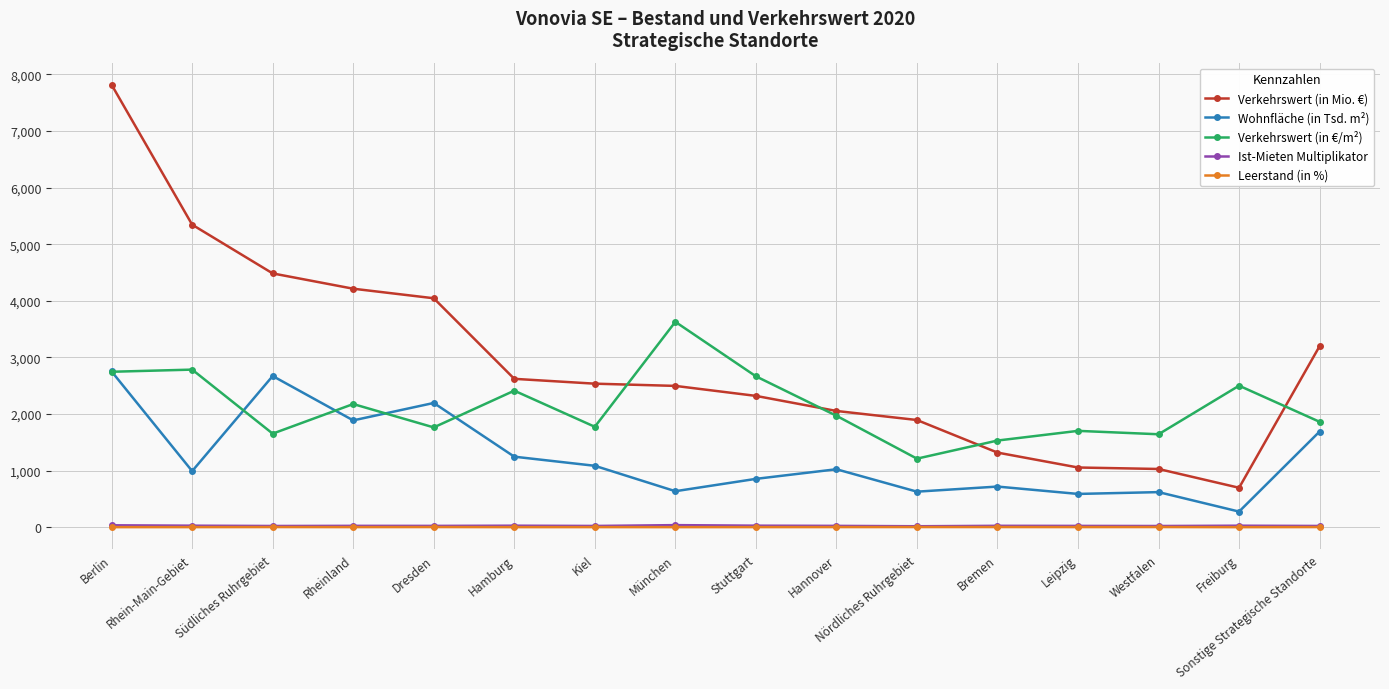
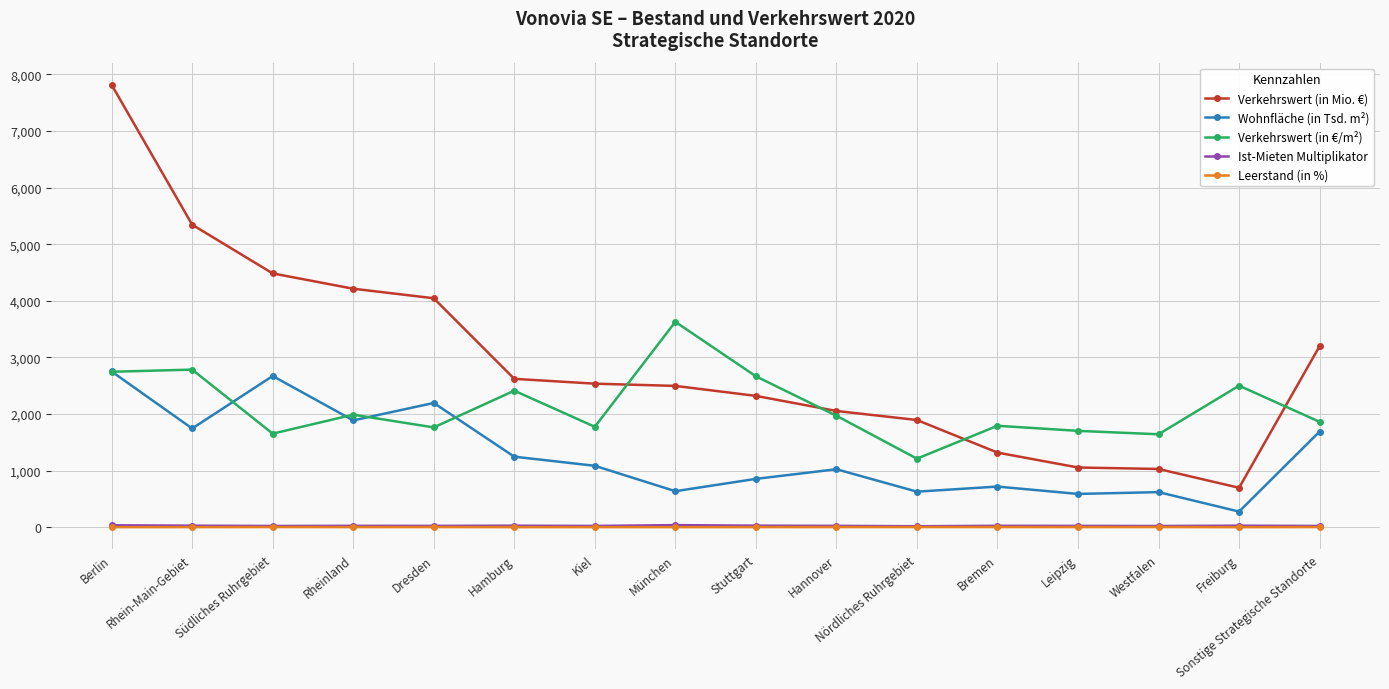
  {
    "Verkehrswert (in Mio. €)": {
      "Berlin": "7,800",
      "Rhein-Main-Gebiet": "5,300",
      "Südliches Ruhrgebiet": "4,500",
      "Rheinland": "4,200",
      "Dresden": "4,000",
      "Hamburg": "2,600",
      "Kiel": "2,500",
      "München": "2,500",
      "Stuttgart": "2,300",
      "Hannover": "2,100",
      "Nördliches Ruhrgebiet": "1,900",
      "Bremen": "1,300",
      "Leipzig": "1,100",
      "Westfalen": "1,000",
      "Freiburg": "700",
      "Sonstige Strategische Standorte": "3,200"
    },
    "Wohnfläche (in Tsd. m²)": {
-     "Rhein-Main-Gebiet": "1,000",
+     "Rhein-Main-Gebiet": "1,700",
      "Südliches Ruhrgebiet": "2,700",
      "Rheinland": "1,900",
      "Dresden": "2,200",
      "Hamburg": "1,200",
      "Kiel": "1,100",
      "München": "600",
      "Stuttgart": "900",
      "Hannover": "1,000",
      "Nördliches Ruhrgebiet": "600",
      "Bremen": "700",
      "Leipzig": "600",
      "Westfalen": "600",
      "Freiburg": "300",
      "Sonstige Strategische Standorte": "1,700"
    },
    "Verkehrswert (in €/m²)": {
      "Rhein-Main-Gebiet": "2,800",
      "Südliches Ruhrgebiet": "1,700",
-     "Rheinland": "2,200",
+     "Rheinland": "2,000",
      "Dresden": "1,800",
      "Hamburg": "2,400",
      "Kiel": "1,800",
      "München": "3,600",
      "Stuttgart": "2,700",
      "Hannover": "2,000",
      "Nördliches Ruhrgebiet": "1,200",
-     "Bremen": "1,500",
+     "Bremen": "1,800",
      "Leipzig": "1,700",
      "Westfalen": "1,600",
      "Freiburg": "2,500",
      "Sonstige Strategische Standorte": "1,900"
    }
  }
